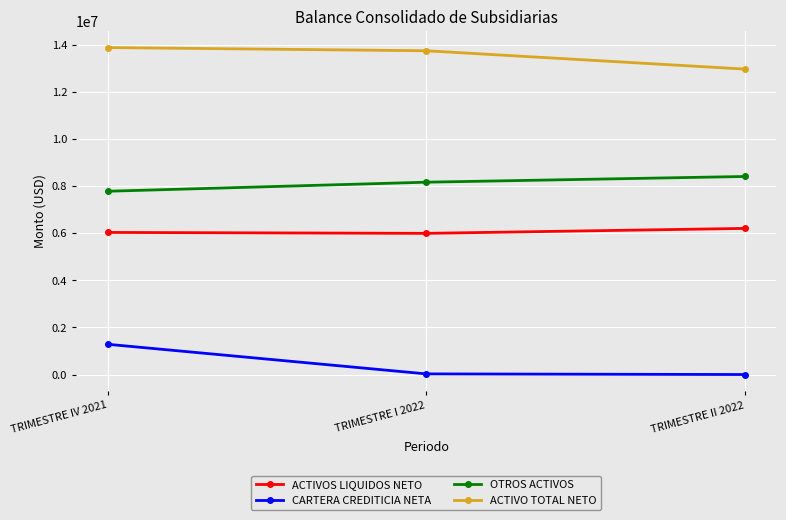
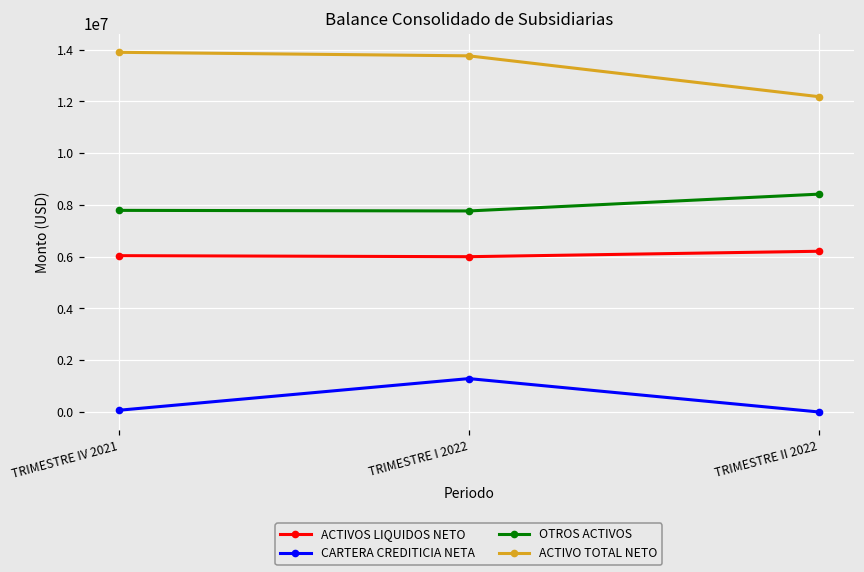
  {
    "ACTIVOS LIQUIDOS NETO": {
      "TRIMESTRE IV 2021": 6000000,
      "TRIMESTRE I 2022": 6000000,
      "TRIMESTRE II 2022": 6200000
    },
    "CARTERA CREDITICIA NETA": {
-     "TRIMESTRE IV 2021": 1300000,
-     "TRIMESTRE I 2022": 0,
+     "TRIMESTRE IV 2021": 100000,
+     "TRIMESTRE I 2022": 1300000,
      "TRIMESTRE II 2022": 0
    },
    "OTROS ACTIVOS": {
      "TRIMESTRE IV 2021": 7800000,
-     "TRIMESTRE I 2022": 8200000,
+     "TRIMESTRE I 2022": 7800000,
      "TRIMESTRE II 2022": 8400000
    },
    "ACTIVO TOTAL NETO": {
      "TRIMESTRE IV 2021": 13900000,
      "TRIMESTRE I 2022": 13800000,
-     "TRIMESTRE II 2022": 13000000
+     "TRIMESTRE II 2022": 12200000
    }
  }
